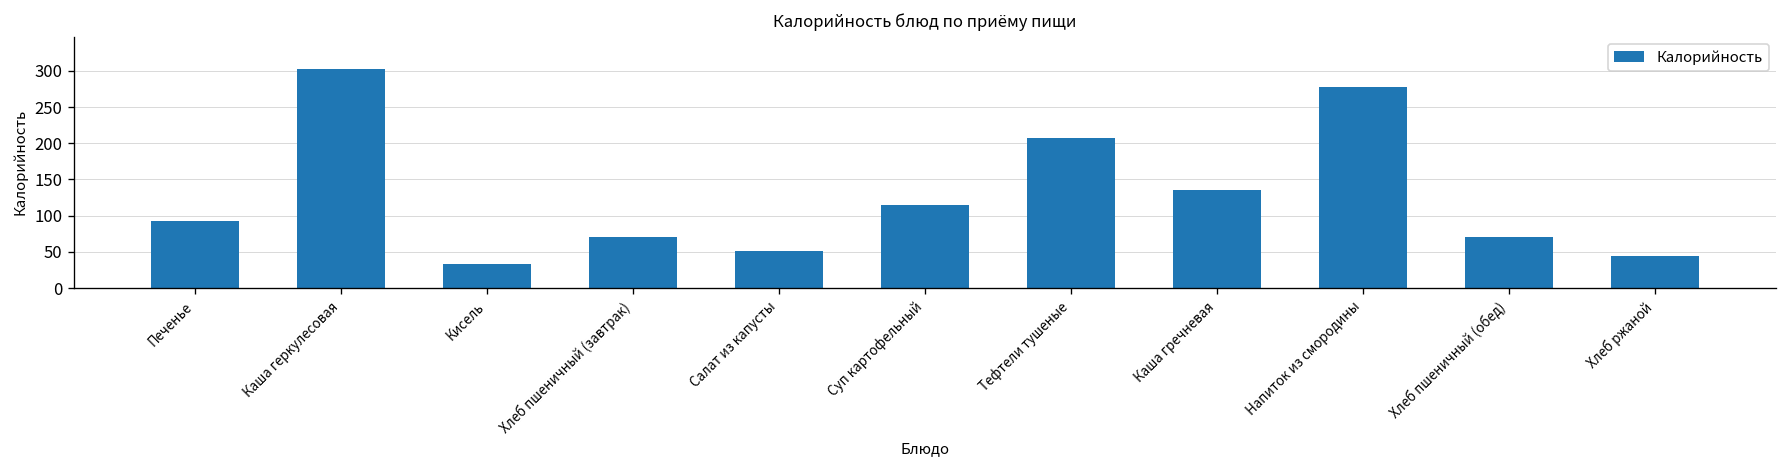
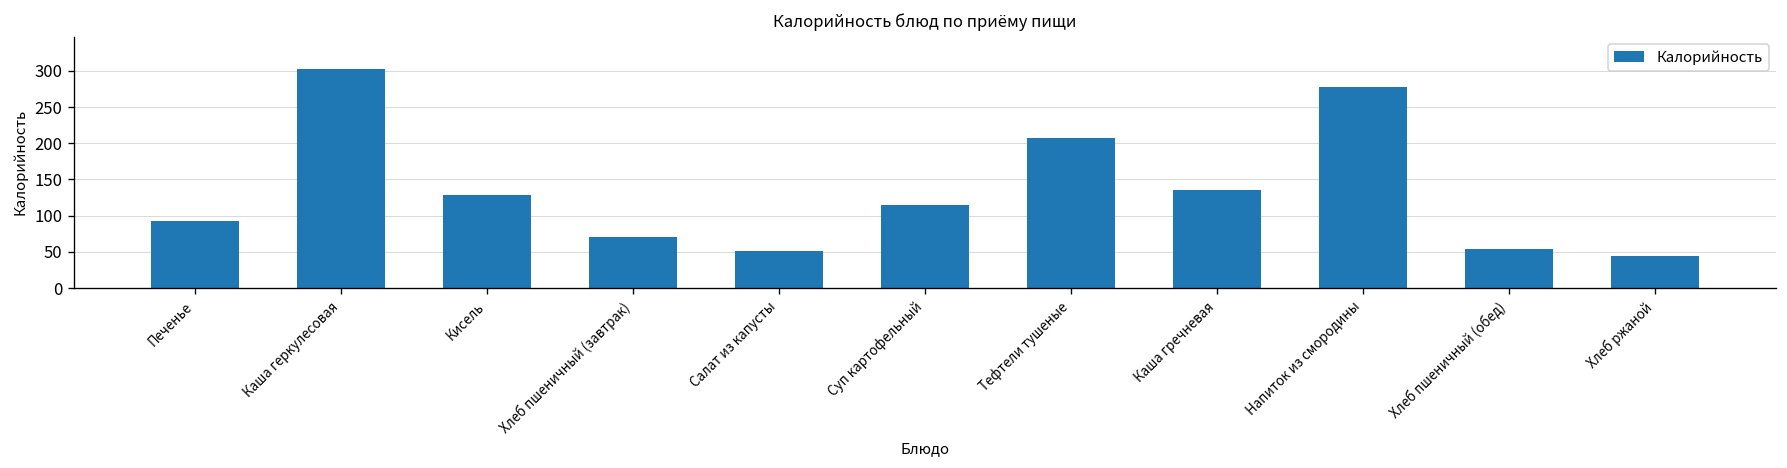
  {
    "Печенье": 90,
    "Каша геркулесовая": 300,
-   "Кисель": 30,
+   "Кисель": 130,
    "Хлеб пшеничный (завтрак)": 70,
    "Салат из капусты": 50,
    "Суп картофельный": 120,
    "Тефтели тушеные": 210,
    "Каша гречневая": 140,
    "Напиток из смородины": 280,
-   "Хлеб пшеничный (обед)": 70,
+   "Хлеб пшеничный (обед)": 50,
    "Хлеб ржаной": 50
  }
